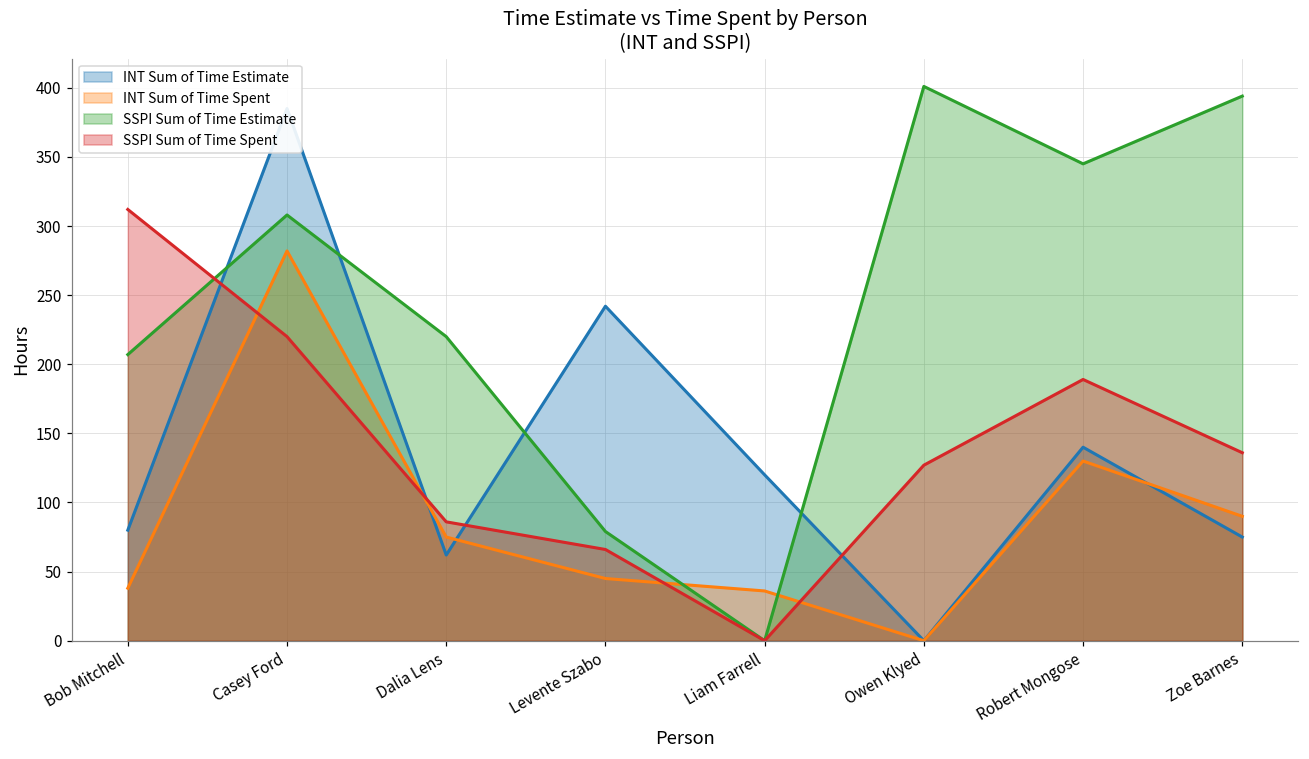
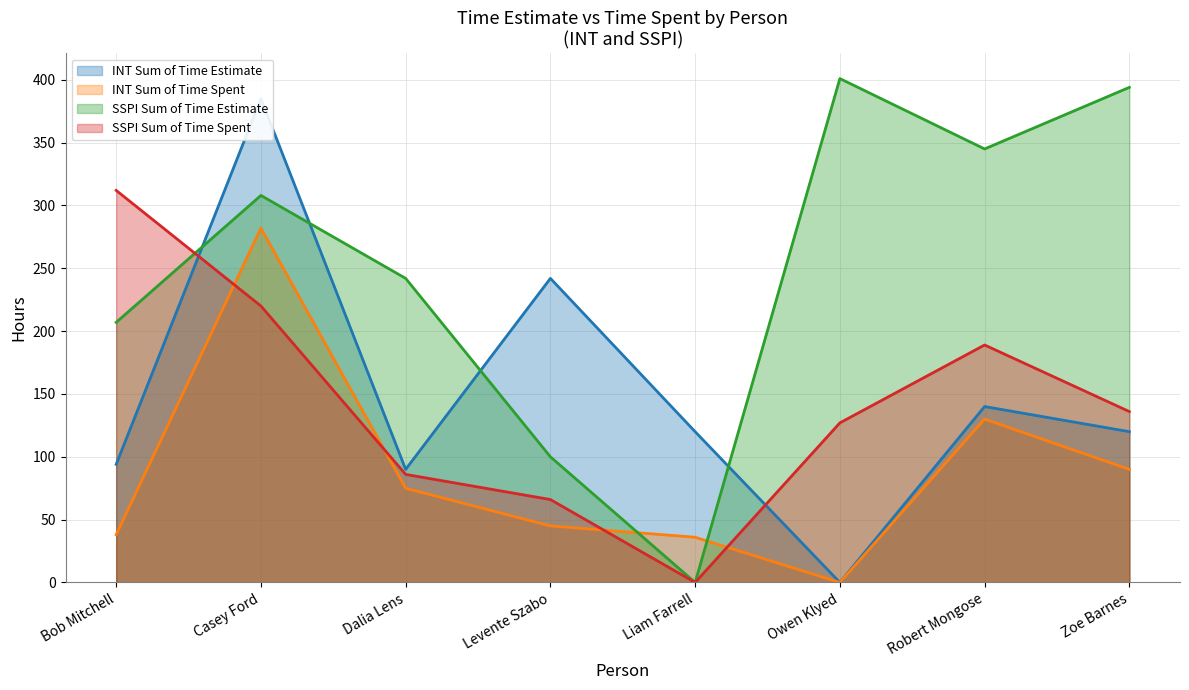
  {
    "INT Sum of Time Estimate": {
-     "Bob Mitchell": 80,
-     "Dalia Lens": 62,
+     "Bob Mitchell": 94,
+     "Dalia Lens": 90,
      "Levente Szabo": 242,
      "Liam Farrell": 120,
      "Robert Mongose": 140,
-     "Zoe Barnes": 75
+     "Zoe Barnes": 120
    },
    "SSPI Sum of Time Estimate": {
      "Bob Mitchell": 207,
      "Casey Ford": 308,
-     "Dalia Lens": 220,
-     "Levente Szabo": 79,
+     "Dalia Lens": 242,
+     "Levente Szabo": 100,
      "Owen Klyed": 401,
      "Robert Mongose": 345,
      "Zoe Barnes": 394
    }
  }
